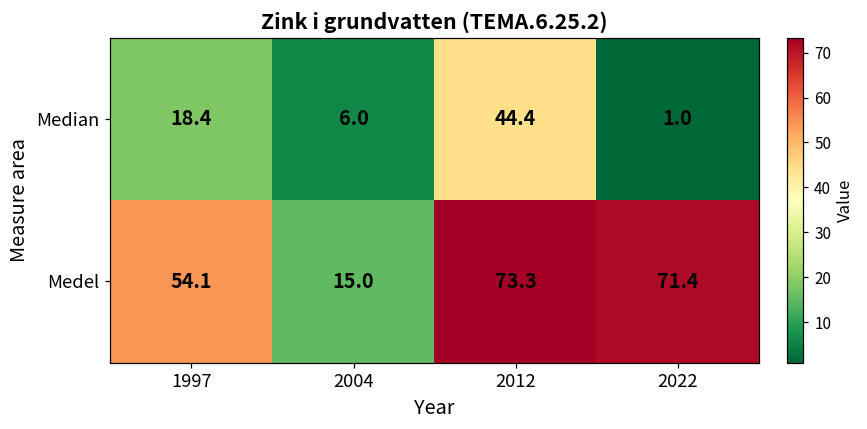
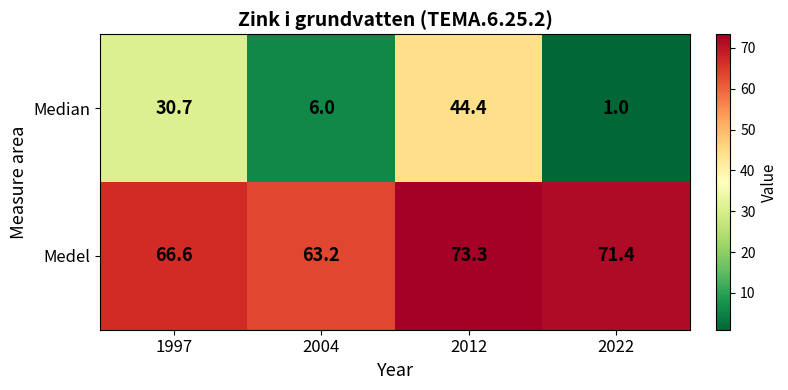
  {
    "Median": {
-     "1997": 18.4,
+     "1997": 30.7,
      "2004": 6.0,
      "2012": 44.4,
      "2022": 1.0
    },
    "Medel": {
-     "1997": 54.1,
-     "2004": 15.0,
+     "1997": 66.6,
+     "2004": 63.2,
      "2012": 73.3,
      "2022": 71.4
    }
  }
